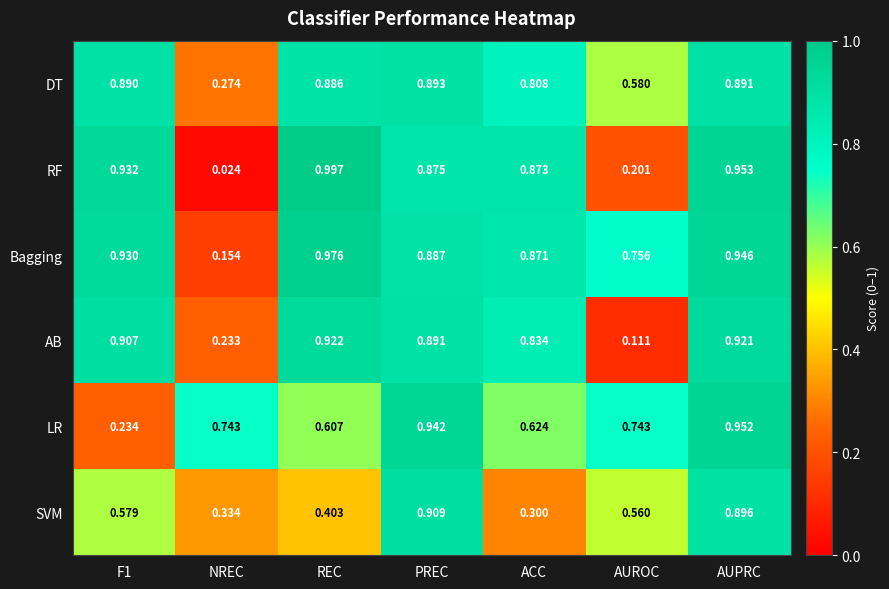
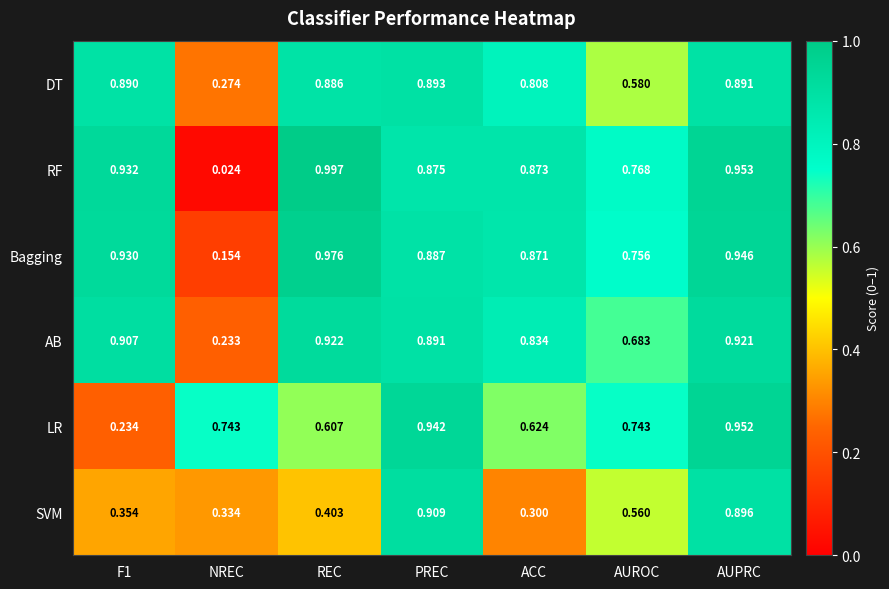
  {
    "DT": {
      "F1": 0.890,
      "NREC": 0.274,
      "REC": 0.886,
      "PREC": 0.893,
      "ACC": 0.808,
      "AUROC": 0.580,
      "AUPRC": 0.891
    },
    "RF": {
      "F1": 0.932,
      "NREC": 0.024,
      "REC": 0.997,
      "PREC": 0.875,
      "ACC": 0.873,
-     "AUROC": 0.201,
+     "AUROC": 0.768,
      "AUPRC": 0.953
    },
    "Bagging": {
      "F1": 0.930,
      "NREC": 0.154,
      "REC": 0.976,
      "PREC": 0.887,
      "ACC": 0.871,
      "AUROC": 0.756,
      "AUPRC": 0.946
    },
    "AB": {
      "F1": 0.907,
      "NREC": 0.233,
      "REC": 0.922,
      "PREC": 0.891,
      "ACC": 0.834,
-     "AUROC": 0.111,
+     "AUROC": 0.683,
      "AUPRC": 0.921
    },
    "LR": {
      "F1": 0.234,
      "NREC": 0.743,
      "REC": 0.607,
      "PREC": 0.942,
      "ACC": 0.624,
      "AUROC": 0.743,
      "AUPRC": 0.952
    },
    "SVM": {
-     "F1": 0.579,
+     "F1": 0.354,
      "NREC": 0.334,
      "REC": 0.403,
      "PREC": 0.909,
      "ACC": 0.300,
      "AUROC": 0.560,
      "AUPRC": 0.896
    }
  }
